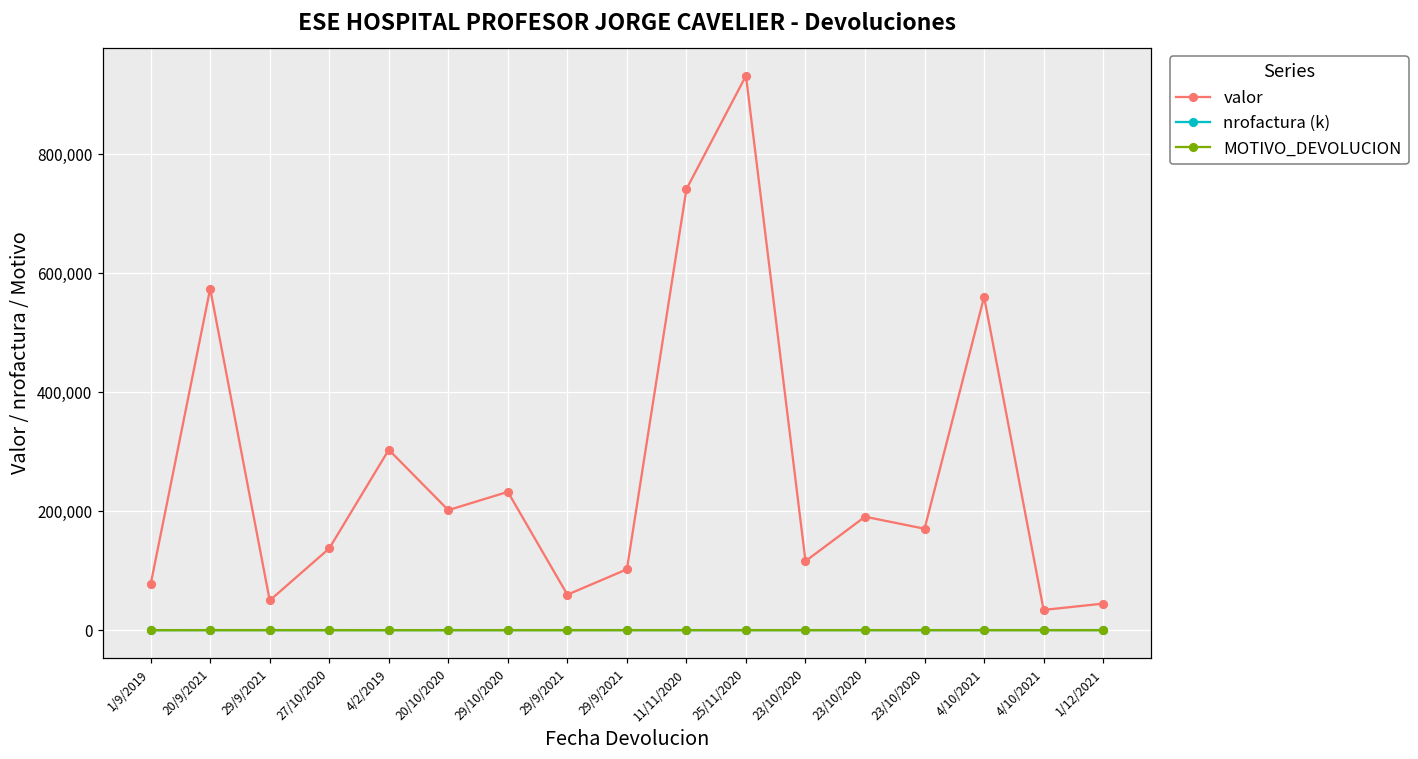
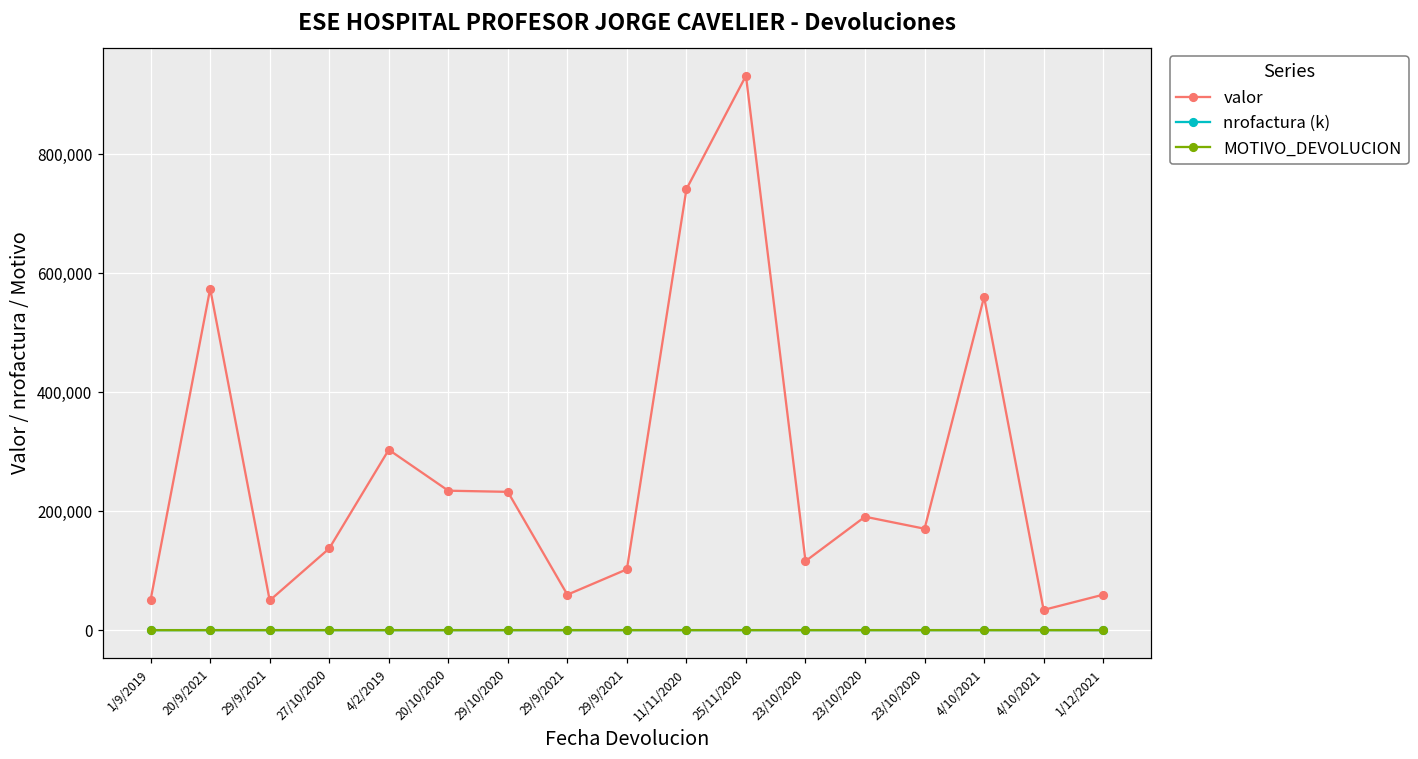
  {
    "valor": {
-     "1/9/2019": "80,000",
+     "1/9/2019": "50,000",
      "20/9/2021": "570,000",
      "27/10/2020": "140,000",
      "4/2/2019": "300,000",
-     "20/10/2020": "200,000",
+     "20/10/2020": "230,000",
      "29/10/2020": "230,000",
      "11/11/2020": "740,000",
      "25/11/2020": "930,000",
-     "1/12/2021": "40,000"
+     "1/12/2021": "60,000"
    },
    "MOTIVO_DEVOLUCION": {
      "1/9/2019": "0",
      "20/9/2021": "0",
      "27/10/2020": "0",
      "4/2/2019": "0",
      "20/10/2020": "0",
      "29/10/2020": "0",
      "11/11/2020": "0",
      "25/11/2020": "0",
      "1/12/2021": "0"
    }
  }
